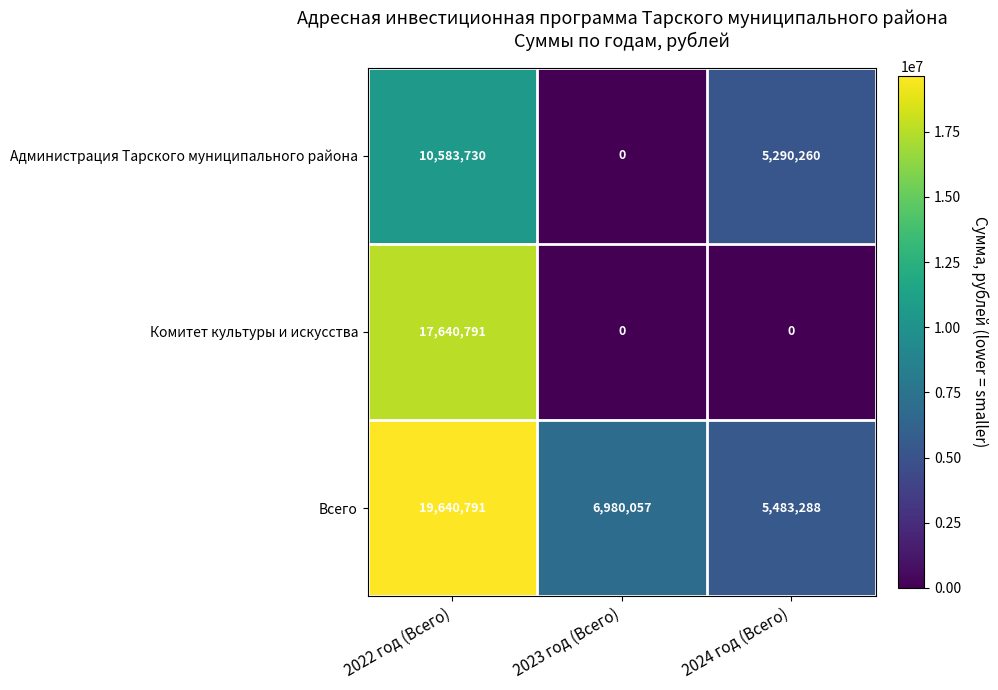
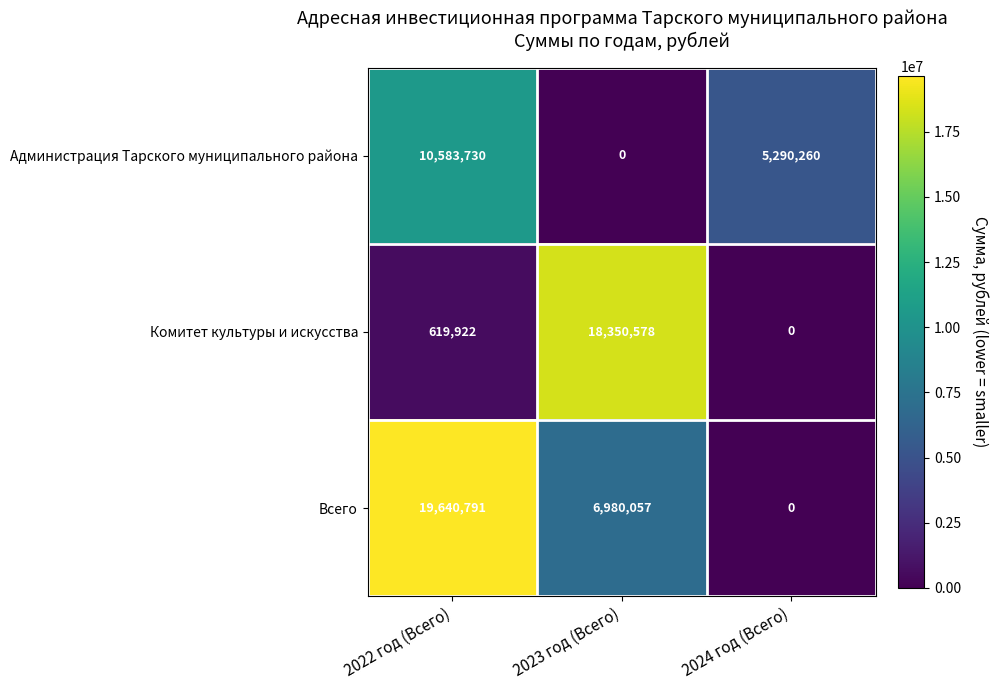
  {
    "Администрация Тарского муниципального района": {
      "2022 год (Всего)": "10,583,730",
      "2023 год (Всего)": "0",
      "2024 год (Всего)": "5,290,260"
    },
    "Комитет культуры и искусства": {
-     "2022 год (Всего)": "17,640,791",
-     "2023 год (Всего)": "0",
+     "2022 год (Всего)": "619,922",
+     "2023 год (Всего)": "18,350,578",
      "2024 год (Всего)": "0"
    },
    "Всего": {
      "2022 год (Всего)": "19,640,791",
      "2023 год (Всего)": "6,980,057",
-     "2024 год (Всего)": "5,483,288"
+     "2024 год (Всего)": "0"
    }
  }
